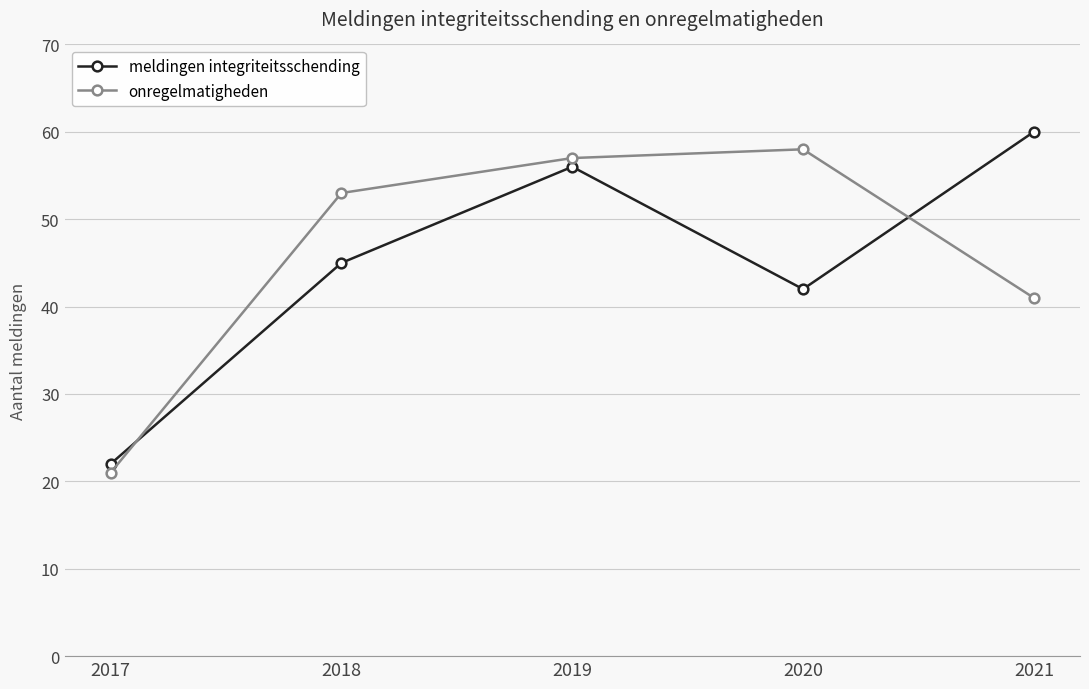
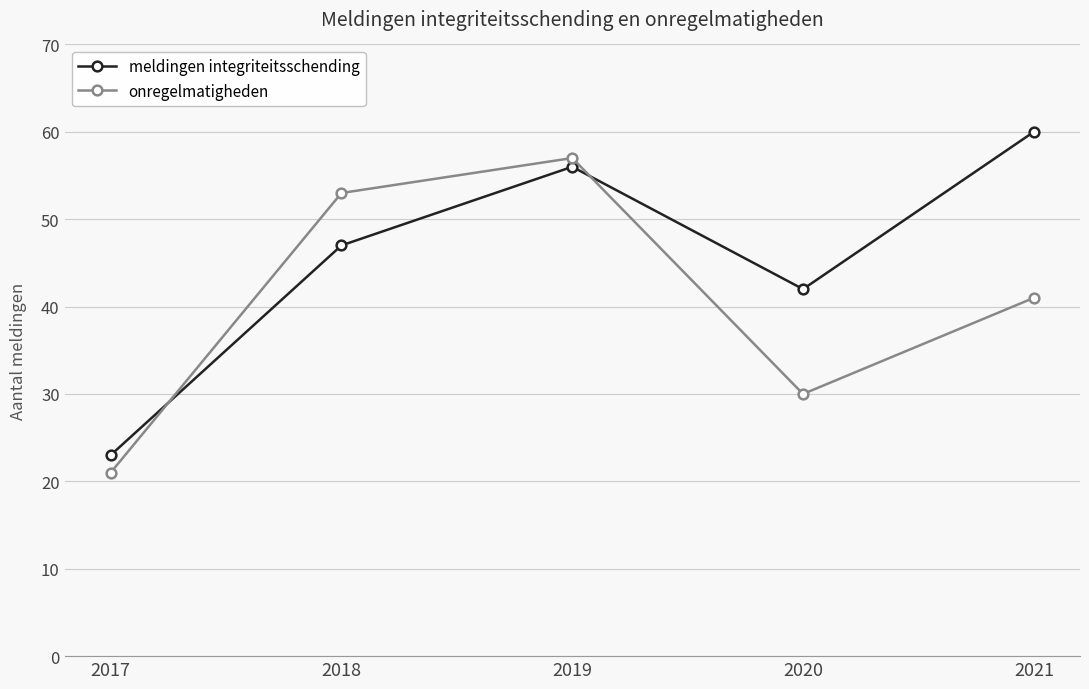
  {
    "meldingen integriteitsschending": {
-     "2017": 22,
-     "2018": 45,
+     "2017": 23,
+     "2018": 47,
      "2019": 56,
      "2020": 42,
      "2021": 60
    },
    "onregelmatigheden": {
      "2017": 21,
      "2018": 53,
      "2019": 57,
-     "2020": 58,
+     "2020": 30,
      "2021": 41
    }
  }
